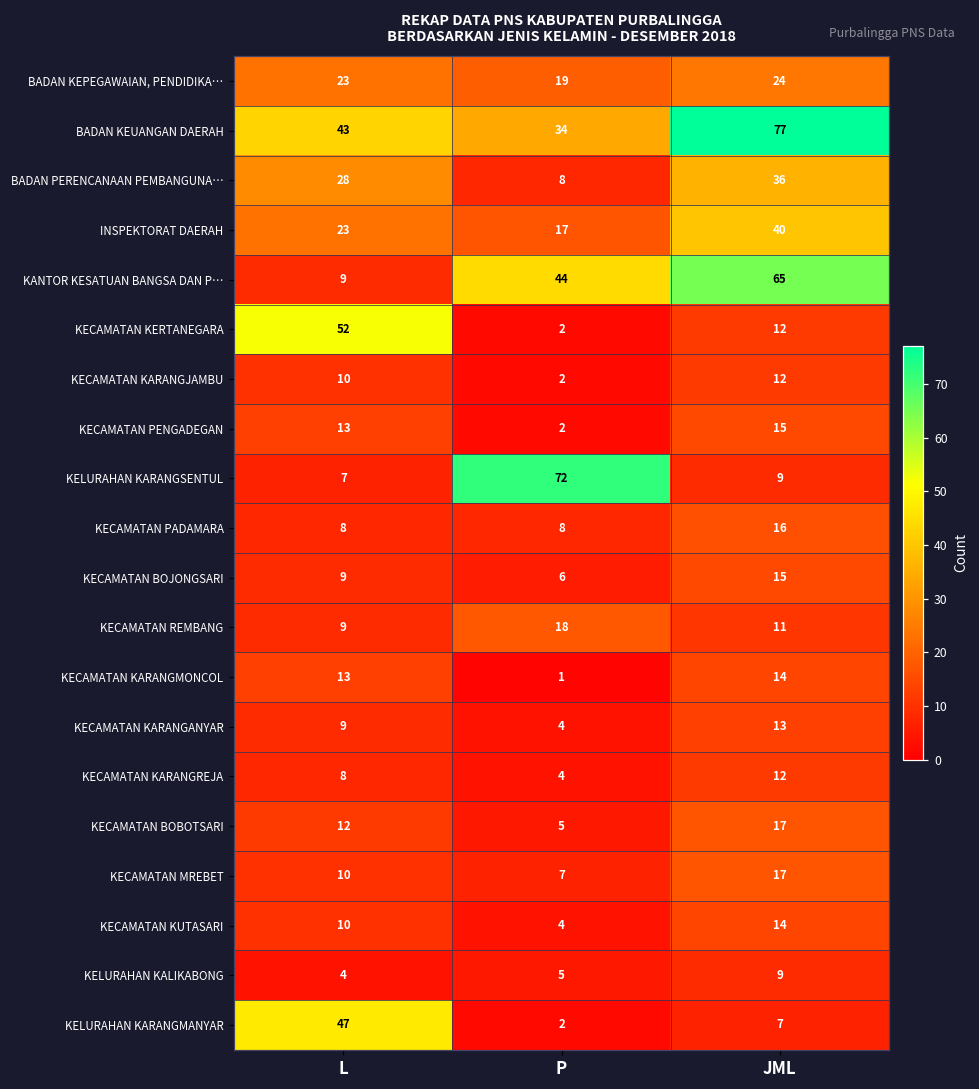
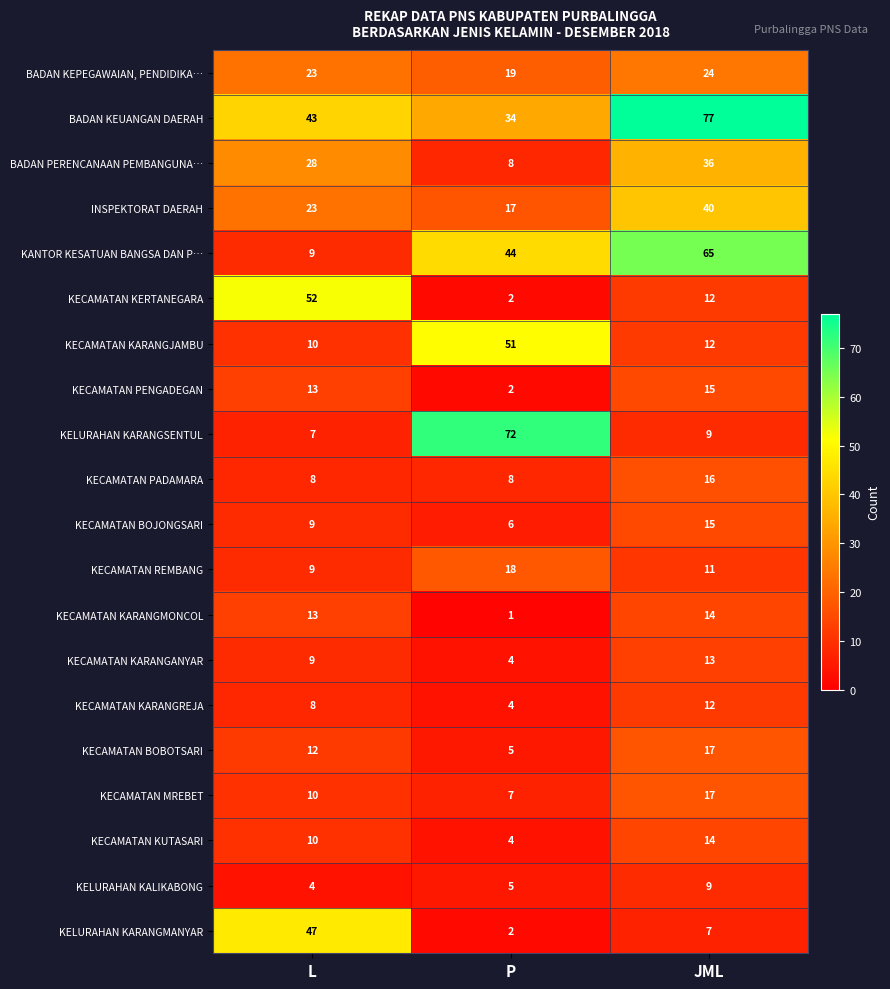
  {
    "BADAN KEPEGAWAIAN, PENDIDIKA…": {
      "L": 23,
      "P": 19,
      "JML": 24
    },
    "BADAN KEUANGAN DAERAH": {
      "L": 43,
      "P": 34,
      "JML": 77
    },
    "BADAN PERENCANAAN PEMBANGUNA…": {
      "L": 28,
      "P": 8,
      "JML": 36
    },
    "INSPEKTORAT DAERAH": {
      "L": 23,
      "P": 17,
      "JML": 40
    },
    "KANTOR KESATUAN BANGSA DAN P…": {
      "L": 9,
      "P": 44,
      "JML": 65
    },
    "KECAMATAN KERTANEGARA": {
      "L": 52,
      "P": 2,
      "JML": 12
    },
    "KECAMATAN KARANGJAMBU": {
      "L": 10,
-     "P": 2,
+     "P": 51,
      "JML": 12
    },
    "KECAMATAN PENGADEGAN": {
      "L": 13,
      "P": 2,
      "JML": 15
    },
    "KELURAHAN KARANGSENTUL": {
      "L": 7,
      "P": 72,
      "JML": 9
    },
    "KECAMATAN PADAMARA": {
      "L": 8,
      "P": 8,
      "JML": 16
    },
    "KECAMATAN BOJONGSARI": {
      "L": 9,
      "P": 6,
      "JML": 15
    },
    "KECAMATAN REMBANG": {
      "L": 9,
      "P": 18,
      "JML": 11
    },
    "KECAMATAN KARANGMONCOL": {
      "L": 13,
      "P": 1,
      "JML": 14
    },
    "KECAMATAN KARANGANYAR": {
      "L": 9,
      "P": 4,
      "JML": 13
    },
    "KECAMATAN KARANGREJA": {
      "L": 8,
      "P": 4,
      "JML": 12
    },
    "KECAMATAN BOBOTSARI": {
      "L": 12,
      "P": 5,
      "JML": 17
    },
    "KECAMATAN MREBET": {
      "L": 10,
      "P": 7,
      "JML": 17
    },
    "KECAMATAN KUTASARI": {
      "L": 10,
      "P": 4,
      "JML": 14
    },
    "KELURAHAN KALIKABONG": {
      "L": 4,
      "P": 5,
      "JML": 9
    },
    "KELURAHAN KARANGMANYAR": {
      "L": 47,
      "P": 2,
      "JML": 7
    }
  }
